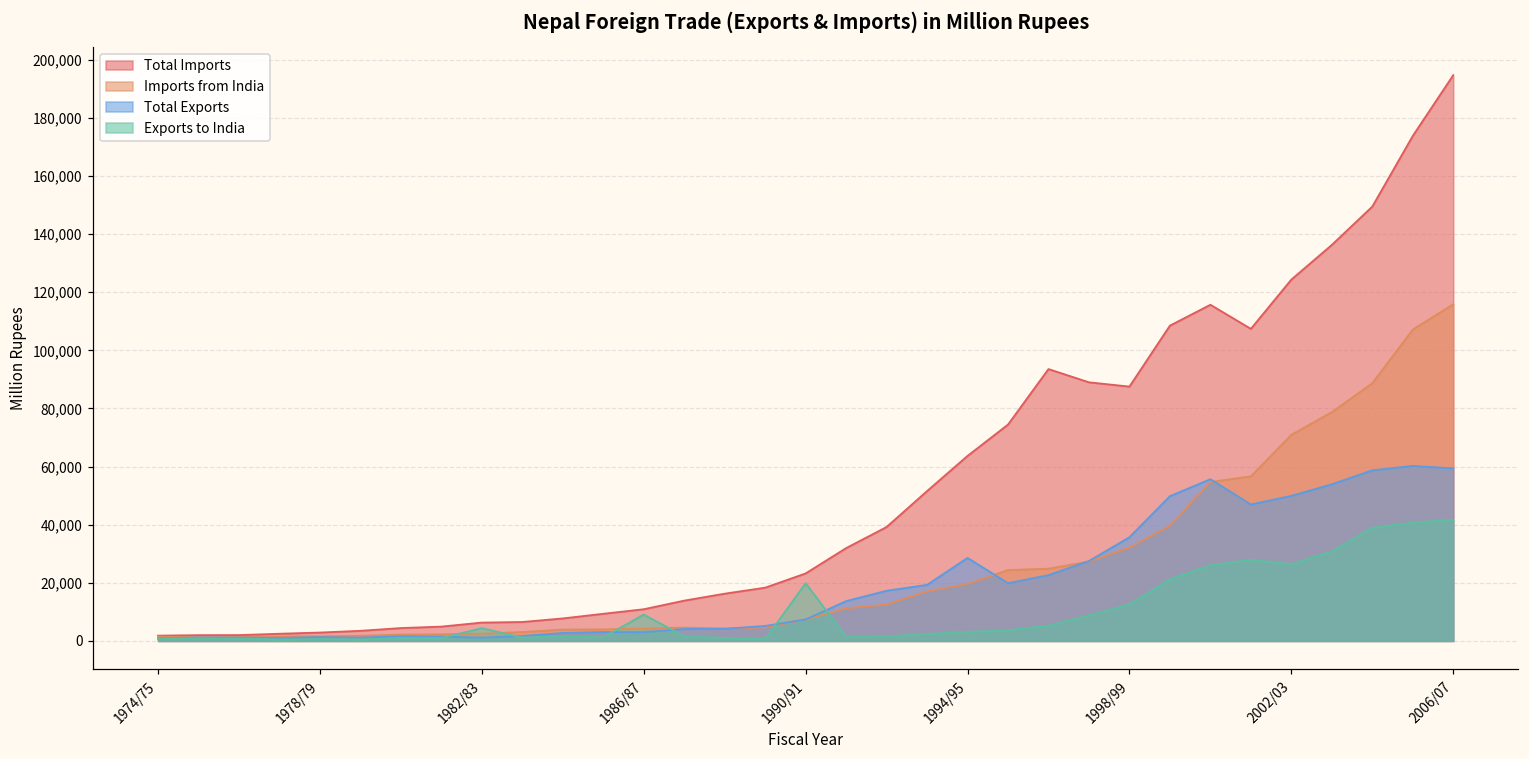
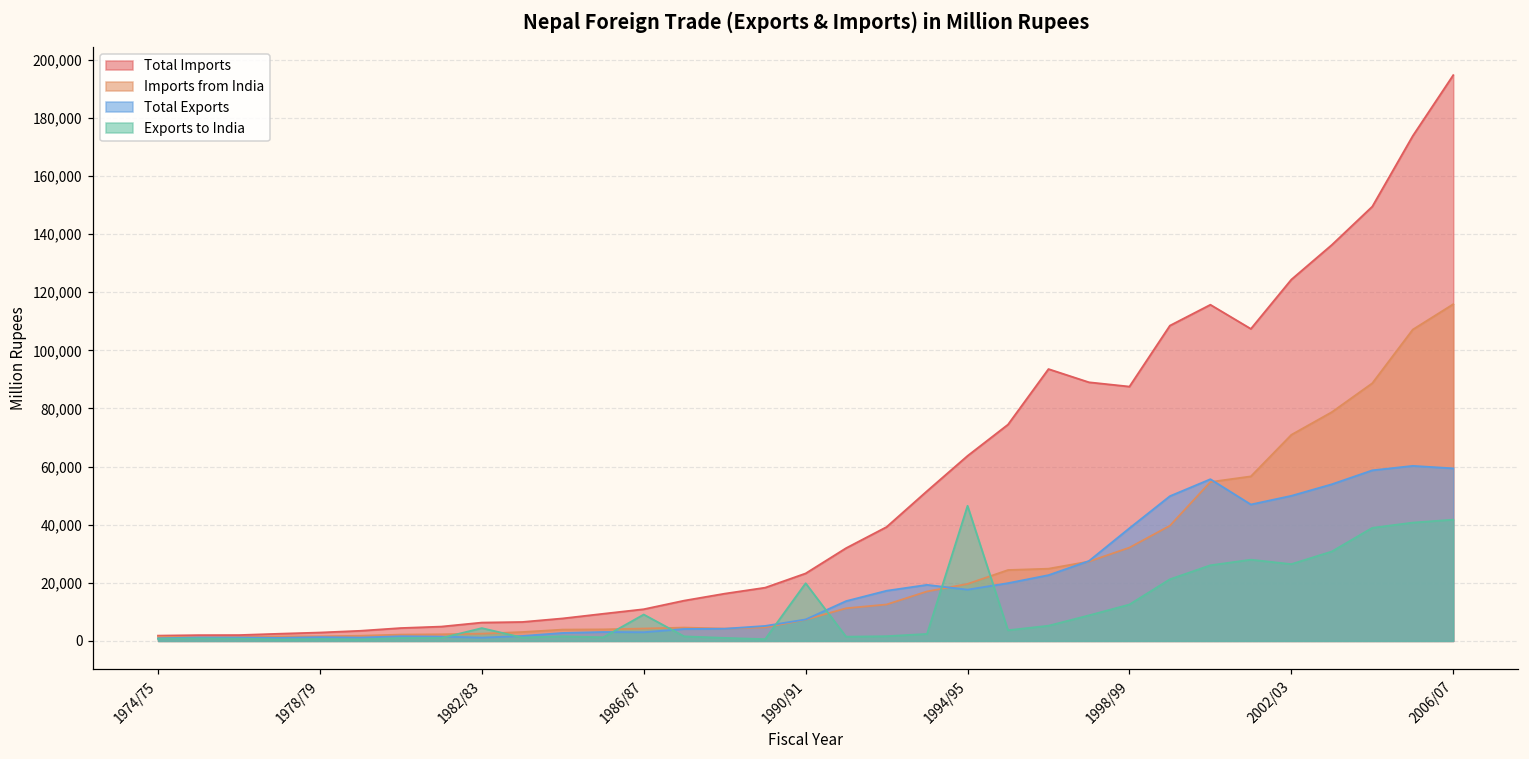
  {
    "Total Exports": {
      "1982/83": "1,000",
      "1986/87": "3,000",
-     "1994/95": "29,000",
-     "1998/99": "36,000",
+     "1994/95": "18,000",
+     "1998/99": "39,000",
      "2002/03": "50,000",
      "2006/07": "59,000"
    },
    "Exports to India": {
      "1982/83": "4,000",
      "1986/87": "9,000",
      "1990/91": "20,000",
-     "1994/95": "3,000",
+     "1994/95": "47,000",
      "1998/99": "13,000",
      "2002/03": "26,000",
      "2006/07": "42,000"
    }
  }
